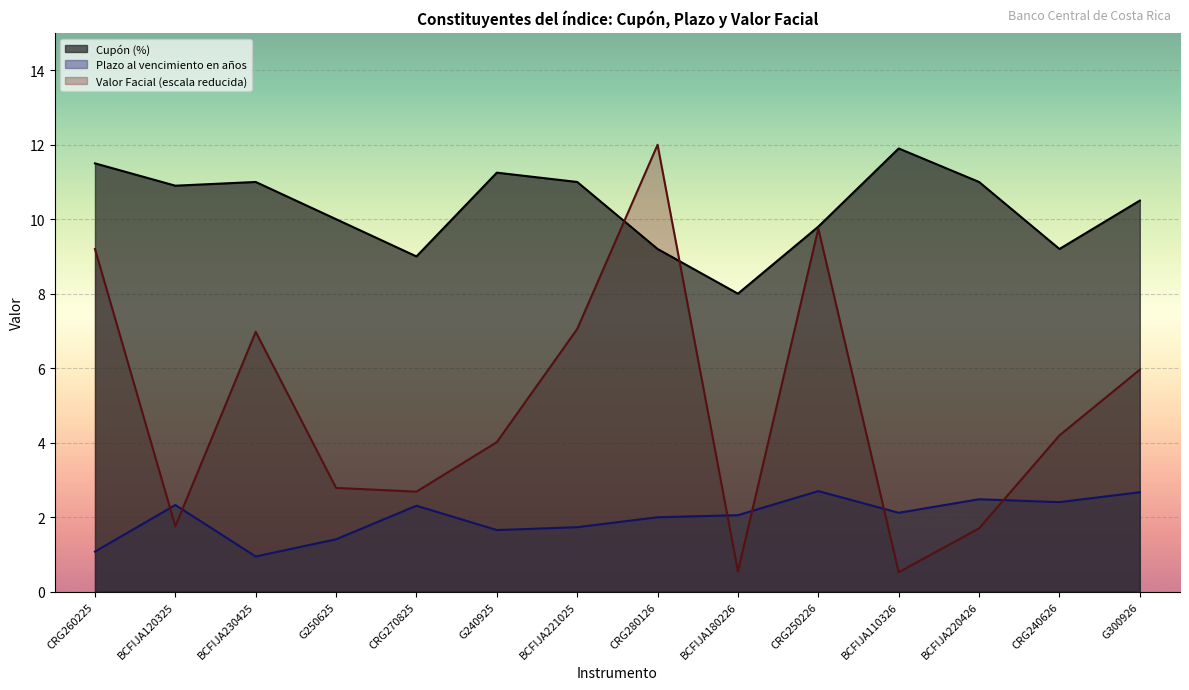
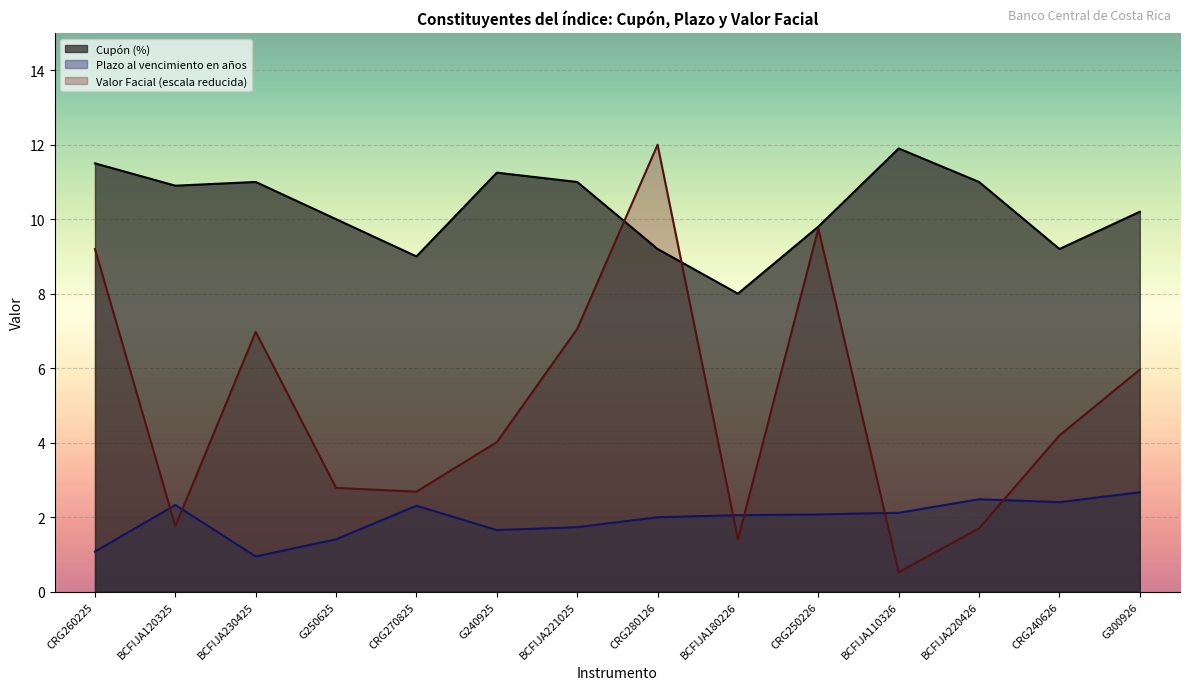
  {
    "Cupón (%)": {
      "CRG260225": 11.5,
      "BCFIJA120325": 10.9,
      "BCFIJA230425": 11.0,
      "G250625": 10.0,
      "CRG270825": 9.0,
      "G240925": 11.3,
      "BCFIJA221025": 11.0,
      "CRG280126": 9.2,
      "BCFIJA180226": 8.0,
      "BCFIJA110326": 11.9,
      "BCFIJA220426": 11.0,
      "CRG240626": 9.2,
-     "G300926": 10.5
+     "G300926": 10.2
    },
    "Plazo al vencimiento en años": {
      "CRG260225": 1.1,
      "BCFIJA120325": 2.3,
      "BCFIJA230425": 0.9,
      "G250625": 1.4,
      "CRG270825": 2.3,
      "G240925": 1.7,
      "BCFIJA221025": 1.7,
      "CRG280126": 2.0,
      "BCFIJA180226": 2.1,
-     "CRG250226": 2.7,
+     "CRG250226": 2.1,
      "BCFIJA110326": 2.1,
      "BCFIJA220426": 2.5,
      "CRG240626": 2.4,
      "G300926": 2.7
    },
    "Valor Facial (escala reducida)": {
      "CRG260225": 9.2,
      "BCFIJA120325": 1.8,
      "BCFIJA230425": 7.0,
      "G250625": 2.8,
      "CRG270825": 2.7,
      "G240925": 4.0,
      "BCFIJA221025": 7.1,
      "CRG280126": 12.0,
-     "BCFIJA180226": 0.5,
+     "BCFIJA180226": 1.4,
      "BCFIJA110326": 0.5,
      "BCFIJA220426": 1.7,
      "CRG240626": 4.2,
      "G300926": 6.0
    }
  }
